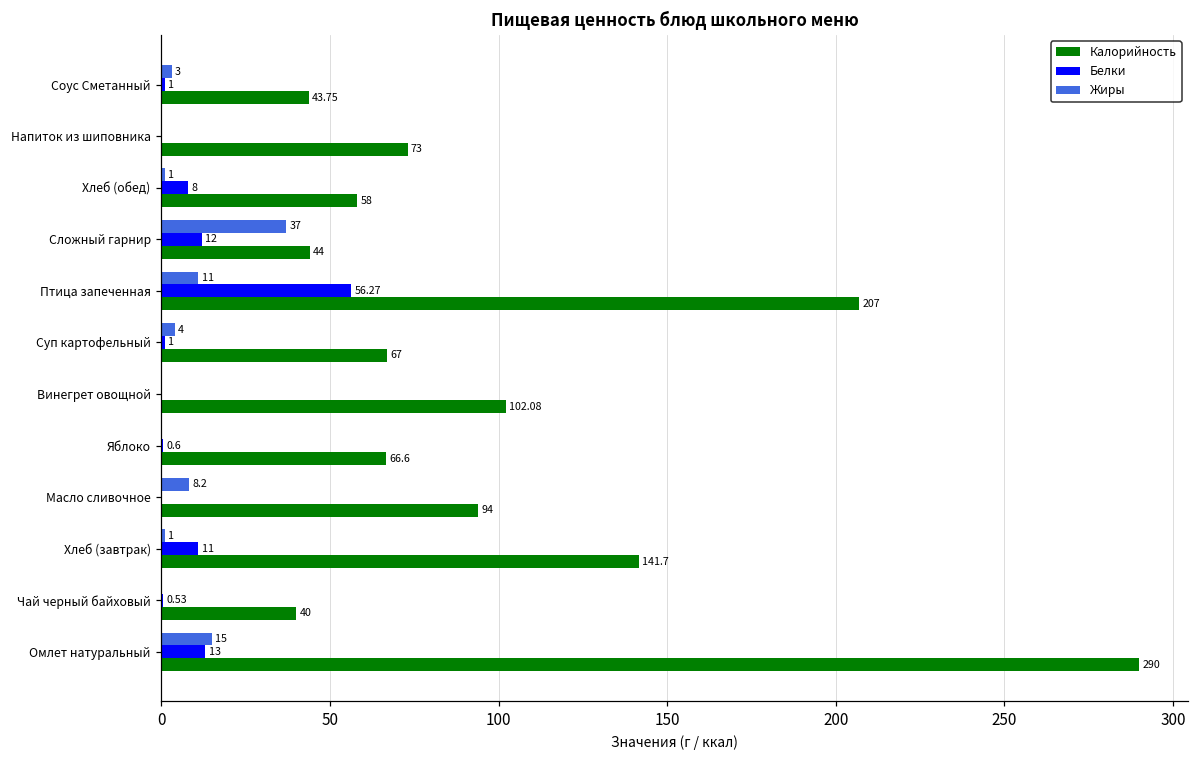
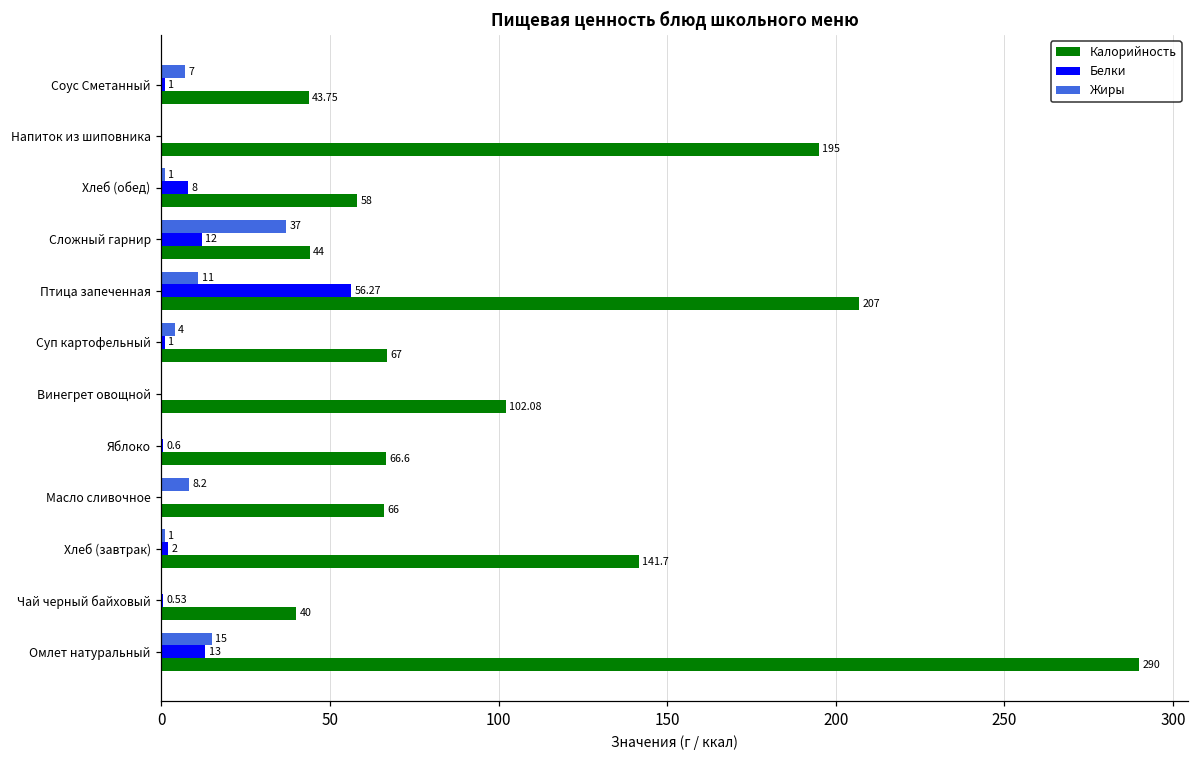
  {
    "Калорийность": {
      "Соус Сметанный": 43.75,
-     "Напиток из шиповника": 73,
+     "Напиток из шиповника": 195,
      "Хлеб (обед)": 58,
      "Сложный гарнир": 44,
      "Птица запеченная": 207,
      "Суп картофельный": 67,
      "Винегрет овощной": 102.08,
      "Яблоко": 66.6,
-     "Масло сливочное": 94,
+     "Масло сливочное": 66,
      "Хлеб (завтрак)": 141.7,
      "Чай черный байховый": 40,
      "Омлет натуральный": 290
    },
    "Белки": {
      "Соус Сметанный": 1,
      "Хлеб (обед)": 8,
      "Сложный гарнир": 12,
      "Птица запеченная": 56.27,
      "Суп картофельный": 1,
      "Яблоко": 0.6,
-     "Хлеб (завтрак)": 11,
+     "Хлеб (завтрак)": 2,
      "Чай черный байховый": 0.53,
      "Омлет натуральный": 13
    },
    "Жиры": {
-     "Соус Сметанный": 3,
+     "Соус Сметанный": 7,
      "Хлеб (обед)": 1,
      "Сложный гарнир": 37,
      "Птица запеченная": 11,
      "Суп картофельный": 4,
      "Масло сливочное": 8.2,
      "Хлеб (завтрак)": 1,
      "Омлет натуральный": 15
    }
  }
